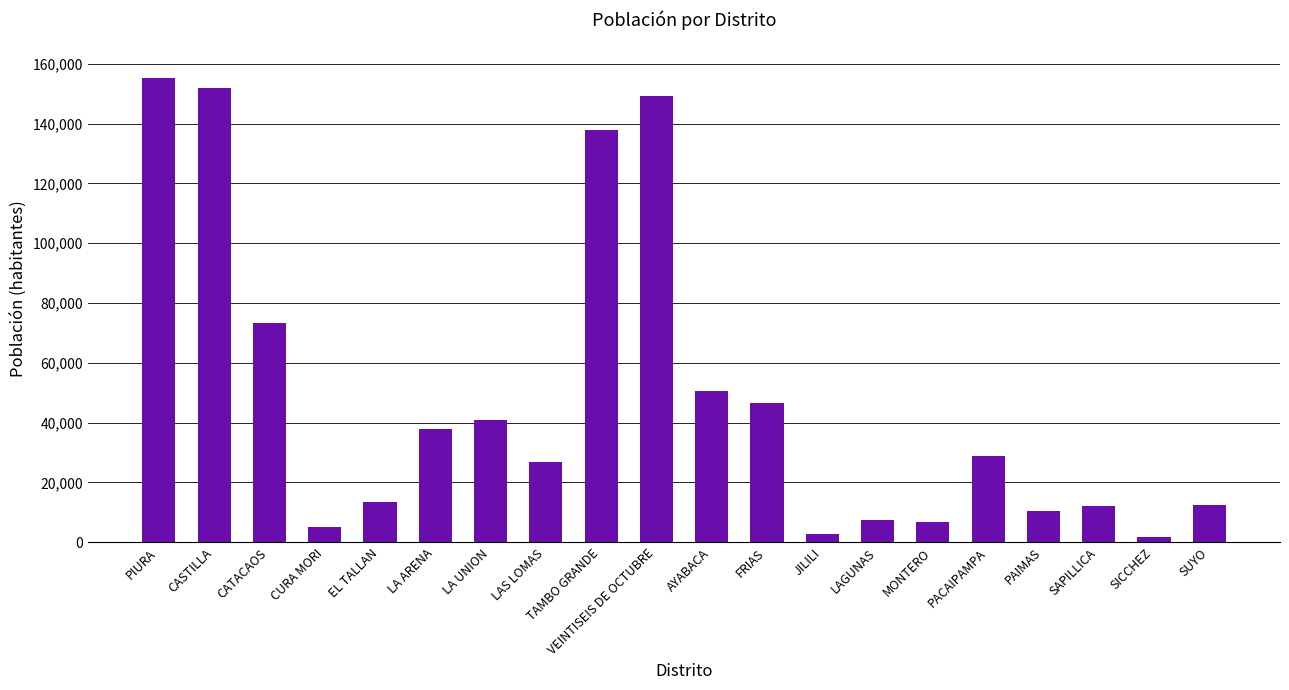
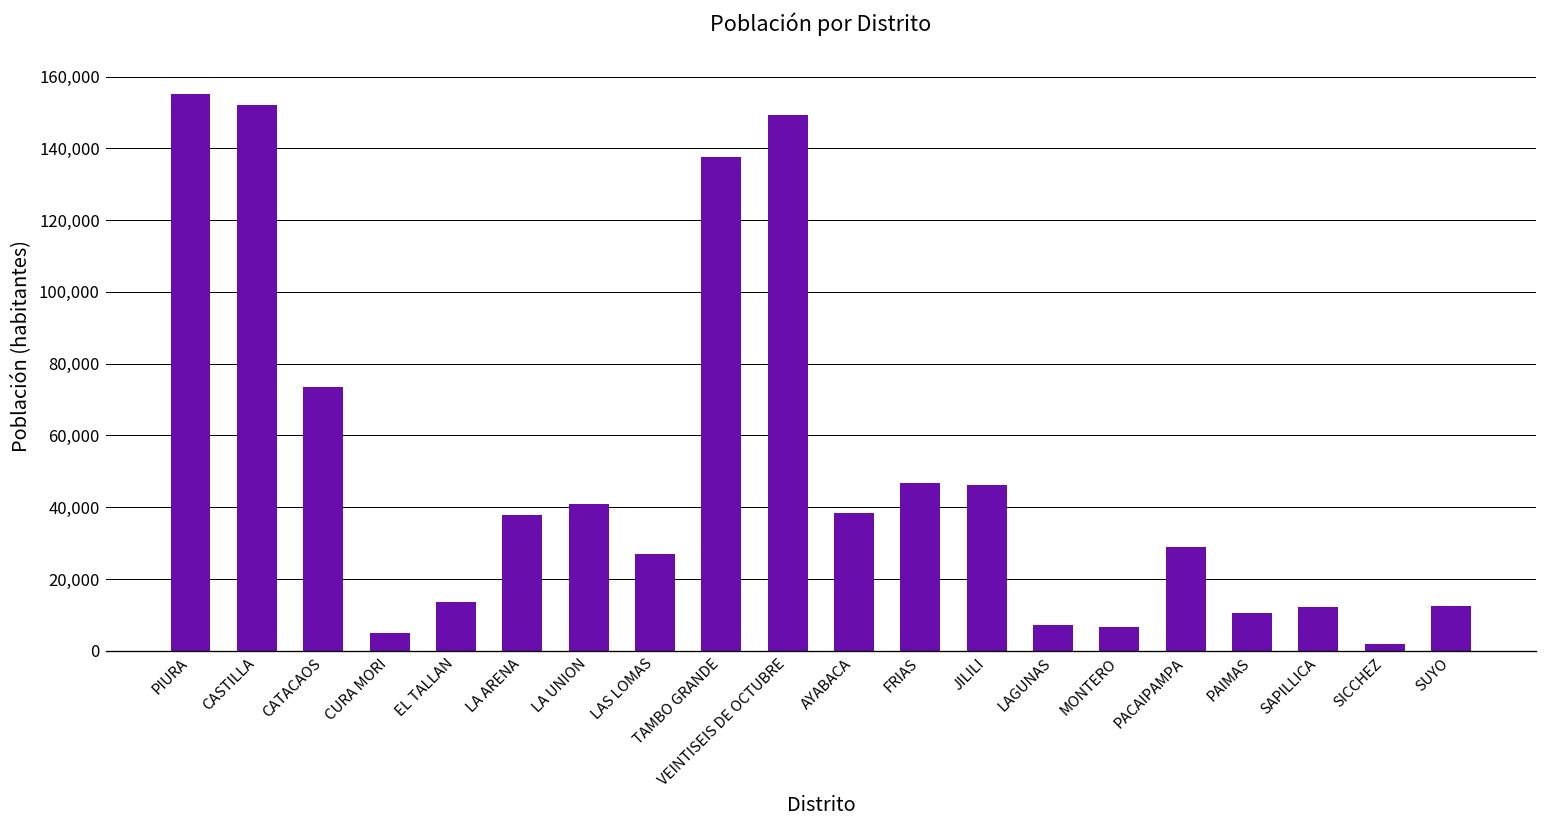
  {
    "PIURA": "155,000",
    "CASTILLA": "152,000",
    "CATACAOS": "73,000",
    "CURA MORI": "5,000",
    "EL TALLAN": "14,000",
    "LA ARENA": "38,000",
    "LA UNION": "41,000",
    "LAS LOMAS": "27,000",
    "TAMBO GRANDE": "138,000",
    "VEINTISEIS DE OCTUBRE": "149,000",
-   "AYABACA": "51,000",
+   "AYABACA": "39,000",
    "FRIAS": "47,000",
-   "JILILI": "3,000",
+   "JILILI": "46,000",
    "LAGUNAS": "7,000",
    "MONTERO": "7,000",
    "PACAIPAMPA": "29,000",
    "PAIMAS": "10,000",
    "SAPILLICA": "12,000",
    "SICCHEZ": "2,000",
    "SUYO": "12,000"
  }
